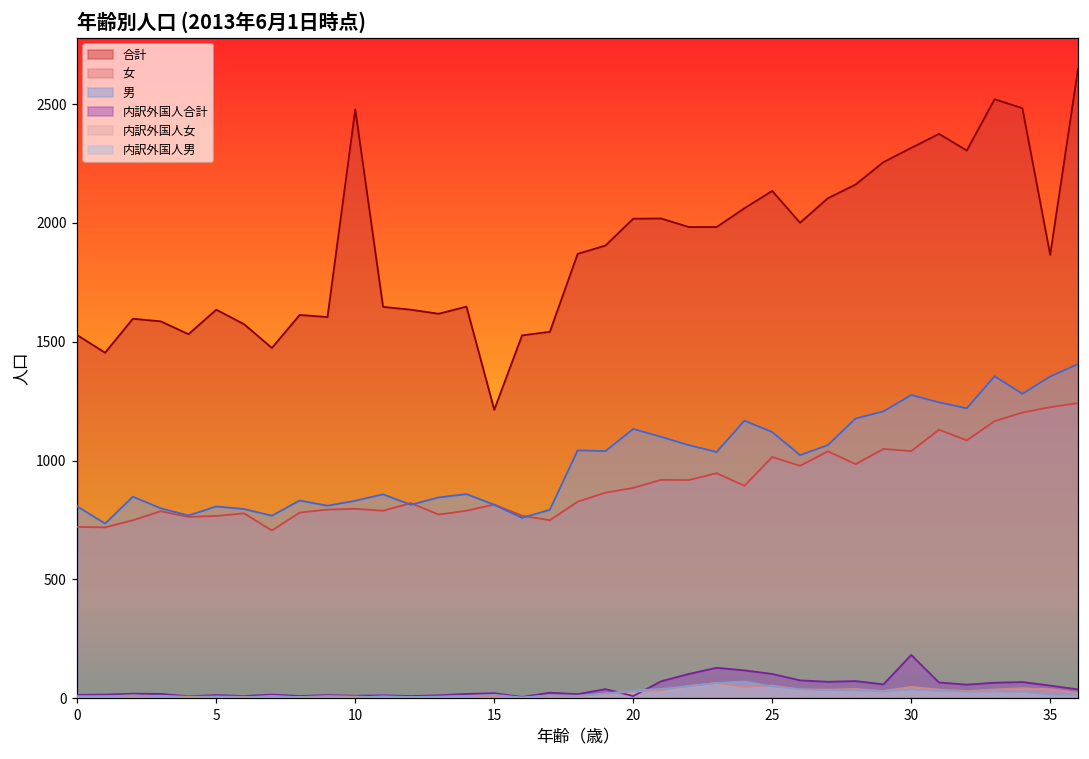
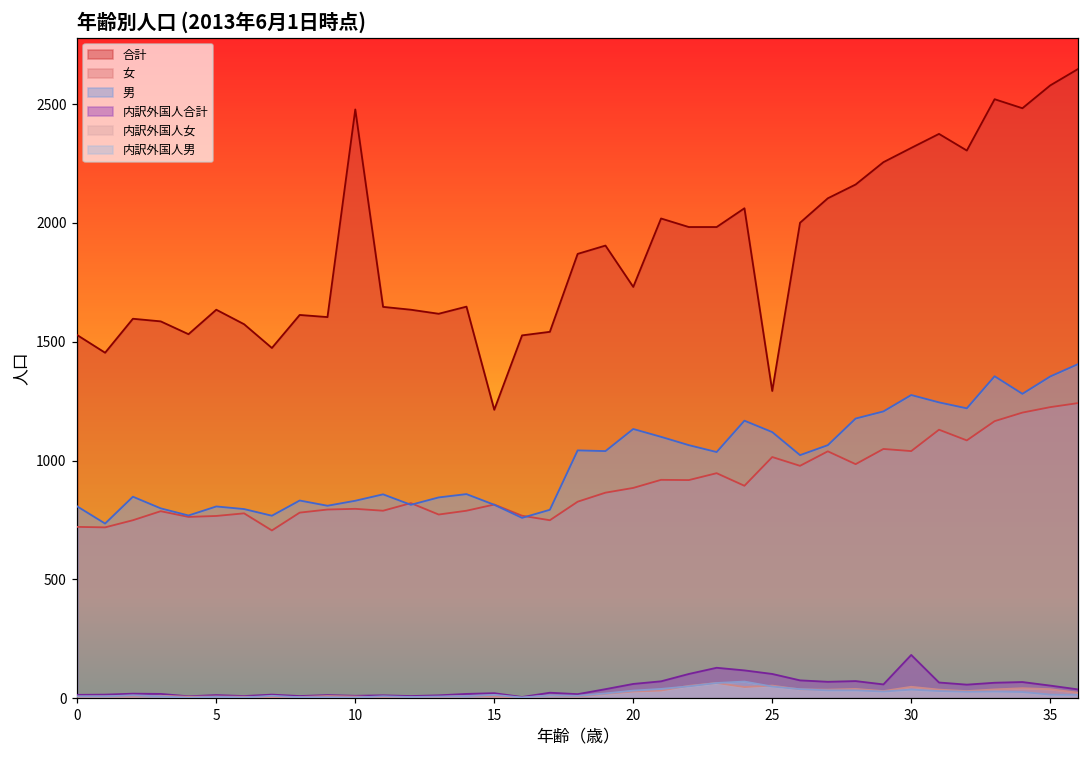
  {
    "合計": {
      "0": 1530,
      "5": 1640,
      "10": 2480,
      "15": 1210,
-     "20": 2020,
-     "25": 2140,
+     "20": 1730,
+     "25": 1290,
      "30": 2320,
-     "35": 1870
+     "35": 2580
    },
    "内訳外国人合計": {
-     "20": 10,
+     "20": 60,
      "25": 100,
      "30": 180,
      "35": 50
    }
  }
